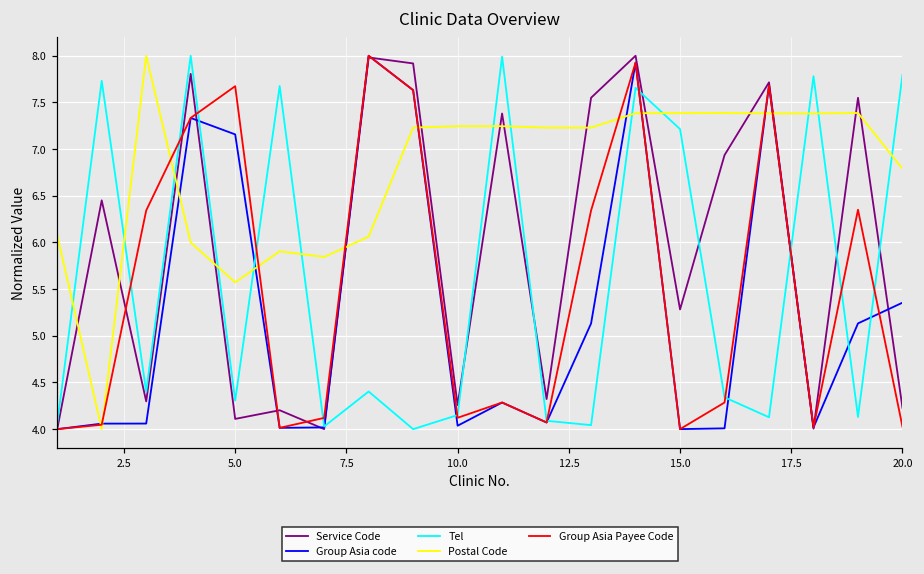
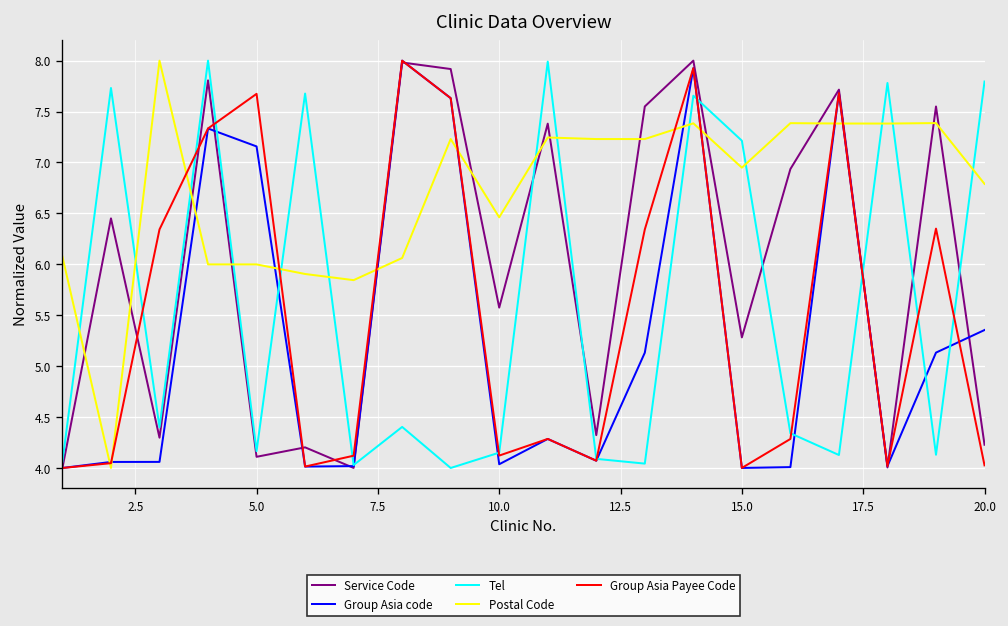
  {
    "Service Code": {
      "5.0": 4.1,
-     "10.0": 4.3,
+     "10.0": 5.6,
      "15.0": 5.3,
      "20.0": 4.2
    },
    "Group Asia code": {
      "5.0": 7.2,
      "10.0": 4.0,
      "20.0": 5.4
    },
    "Tel": {
-     "5.0": 4.3,
+     "5.0": 4.2,
      "15.0": 7.2,
      "20.0": 7.8
    },
    "Postal Code": {
-     "5.0": 5.6,
-     "10.0": 7.2,
-     "15.0": 7.4,
+     "5.0": 6.0,
+     "10.0": 6.5,
+     "15.0": 6.9,
      "20.0": 6.8
    },
    "Group Asia Payee Code": {
      "5.0": 7.7,
      "20.0": 4.0
    }
  }
